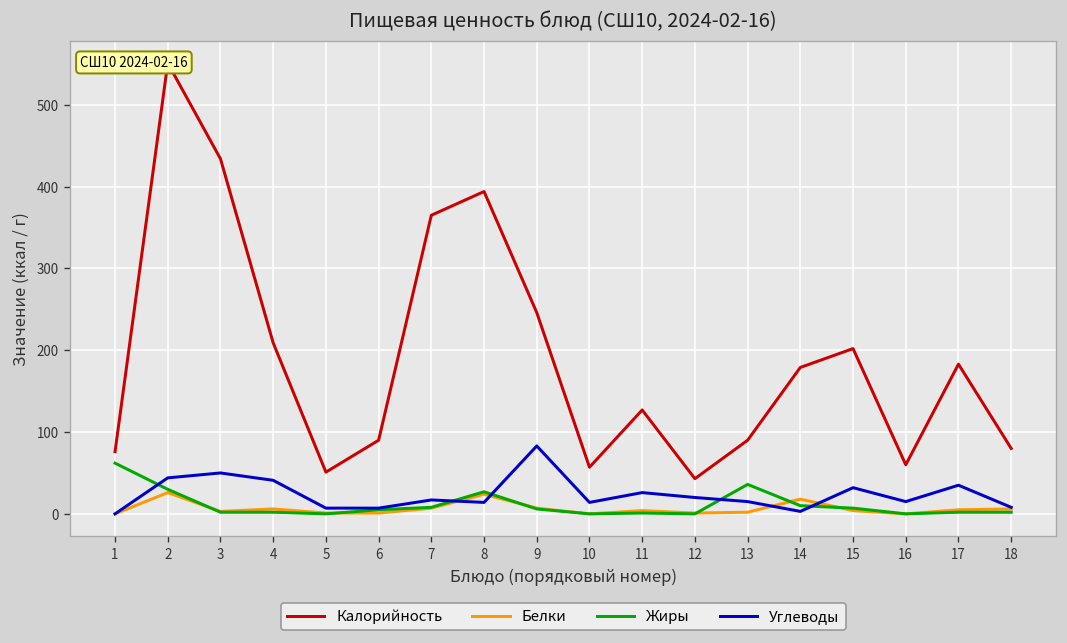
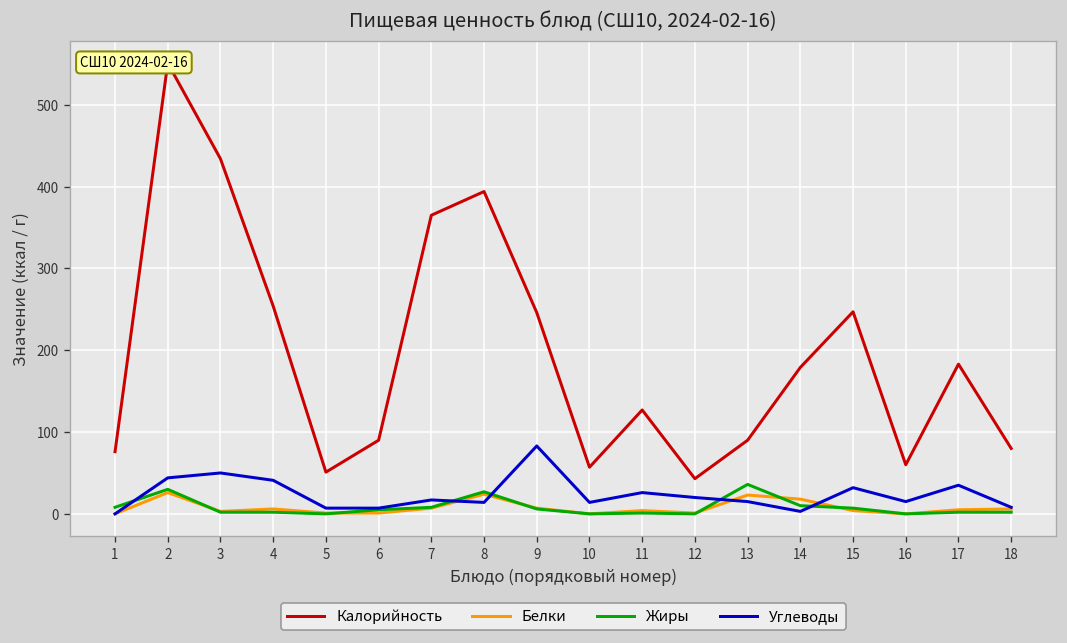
  {
    "Калорийность": {
      "1": 80,
      "3": 430,
-     "4": 210,
+     "4": 250,
      "5": 50,
      "6": 90,
      "7": 370,
      "8": 390,
      "9": 250,
      "10": 60,
      "11": 130,
      "12": 40,
      "13": 90,
      "14": 180,
-     "15": 200,
+     "15": 250,
      "16": 60,
      "17": 180,
      "18": 80
    },
    "Белки": {
      "2": 30,
      "4": 10,
      "6": 0,
-     "13": 0,
+     "13": 20,
      "14": 20
    },
    "Жиры": {
-     "1": 60,
+     "1": 10,
      "2": 30,
      "4": 0,
      "13": 40,
      "14": 10,
      "18": 0
    },
    "Углеводы": {
      "2": 40,
      "3": 50,
      "4": 40,
      "5": 10,
      "7": 20,
      "8": 10,
      "9": 80,
      "10": 10,
      "11": 30,
      "12": 20,
      "13": 20,
      "14": 0,
      "15": 30,
      "16": 20,
      "17": 40
    }
  }
